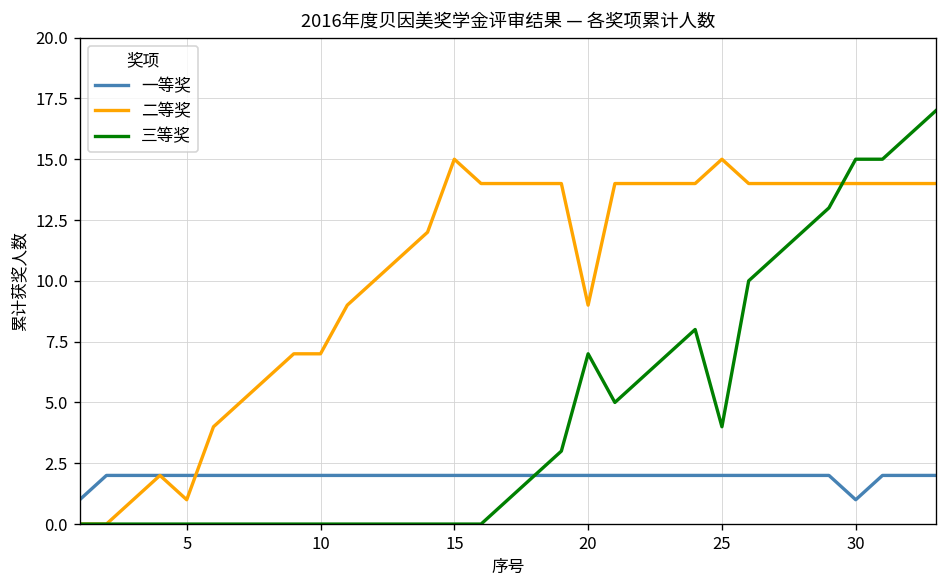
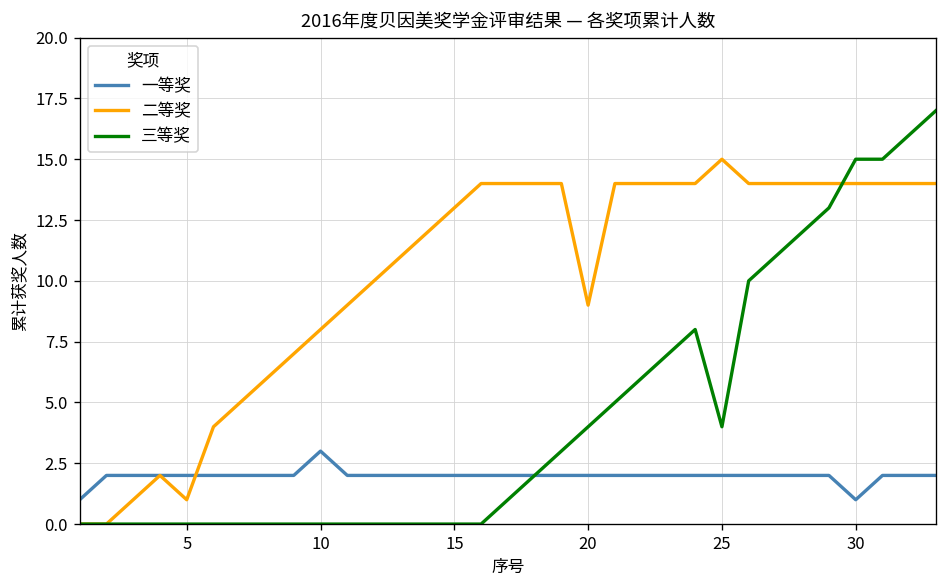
  {
    "一等奖": {
      "5": 2,
-     "10": 2,
+     "10": 3,
      "15": 2,
      "20": 2,
      "25": 2,
      "30": 1
    },
    "二等奖": {
      "5": 1,
-     "10": 7,
-     "15": 15,
+     "10": 8,
+     "15": 13,
      "20": 9,
      "25": 15,
      "30": 14
    },
    "三等奖": {
      "5": 0,
      "10": 0,
      "15": 0,
-     "20": 7,
+     "20": 4,
      "25": 4,
      "30": 15
    }
  }
